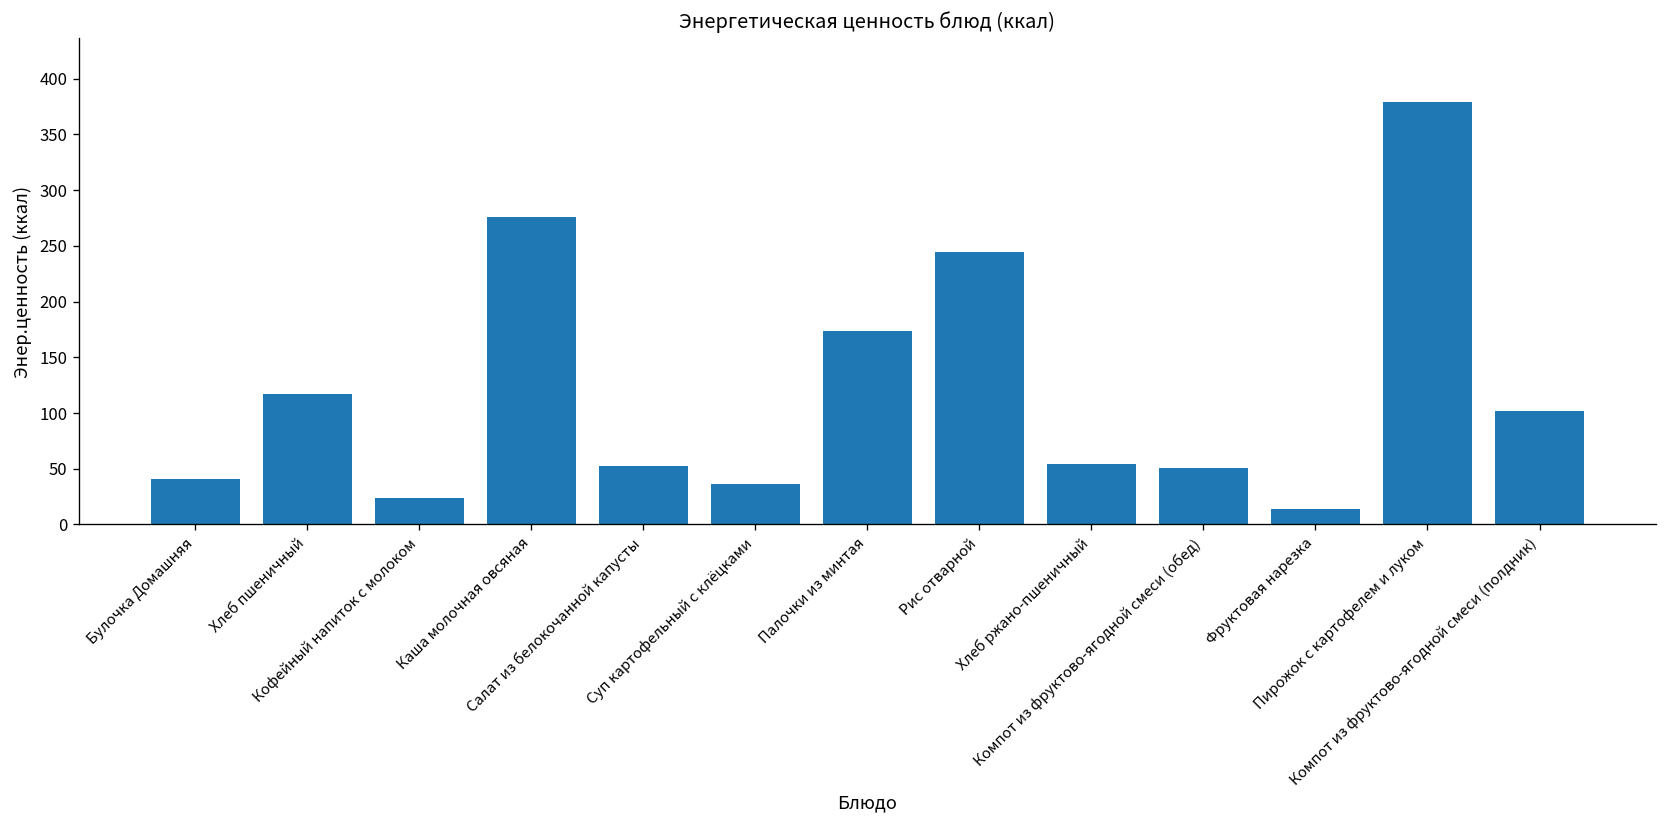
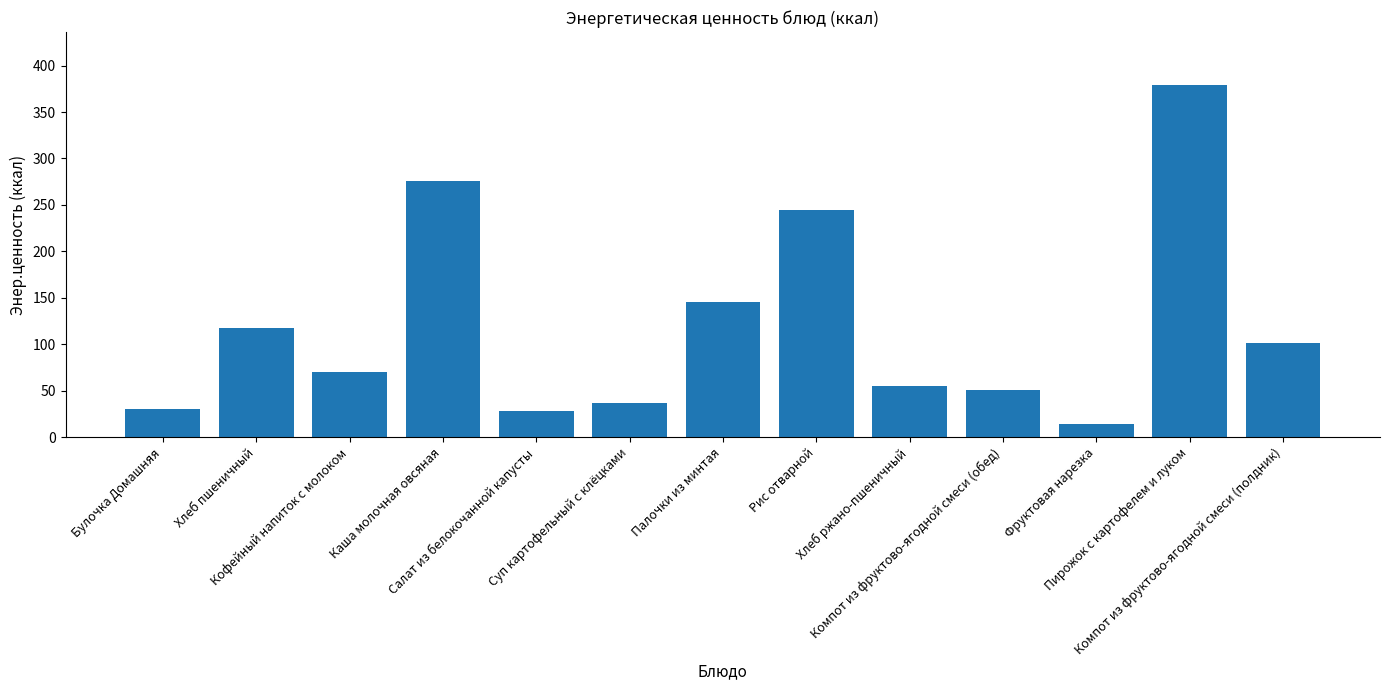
  {
-   "Булочка Домашняя": 40,
+   "Булочка Домашняя": 30,
    "Хлеб пшеничный": 120,
-   "Кофейный напиток с молоком": 20,
+   "Кофейный напиток с молоком": 70,
    "Каша молочная овсяная": 280,
-   "Салат из белокочанной капусты": 50,
+   "Салат из белокочанной капусты": 30,
    "Суп картофельный с клёцками": 40,
-   "Палочки из минтая": 170,
+   "Палочки из минтая": 150,
    "Рис отварной": 240,
    "Хлеб ржано-пшеничный": 50,
    "Компот из фруктово-ягодной смеси (обед)": 50,
    "Фруктовая нарезка": 10,
    "Пирожок с картофелем и луком": 380,
    "Компот из фруктово-ягодной смеси (полдник)": 100
  }
